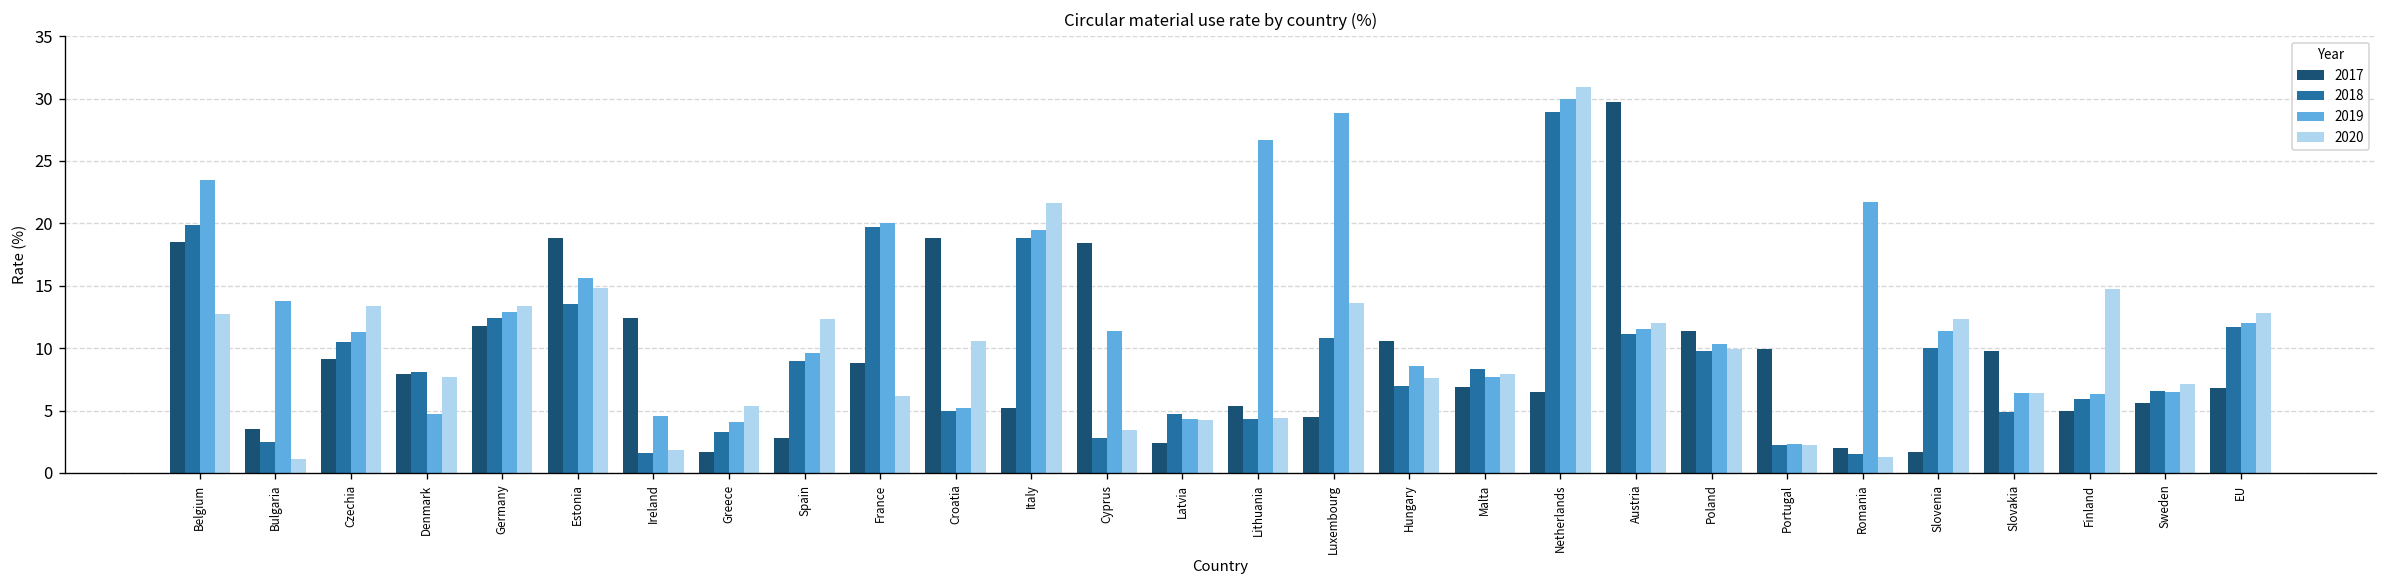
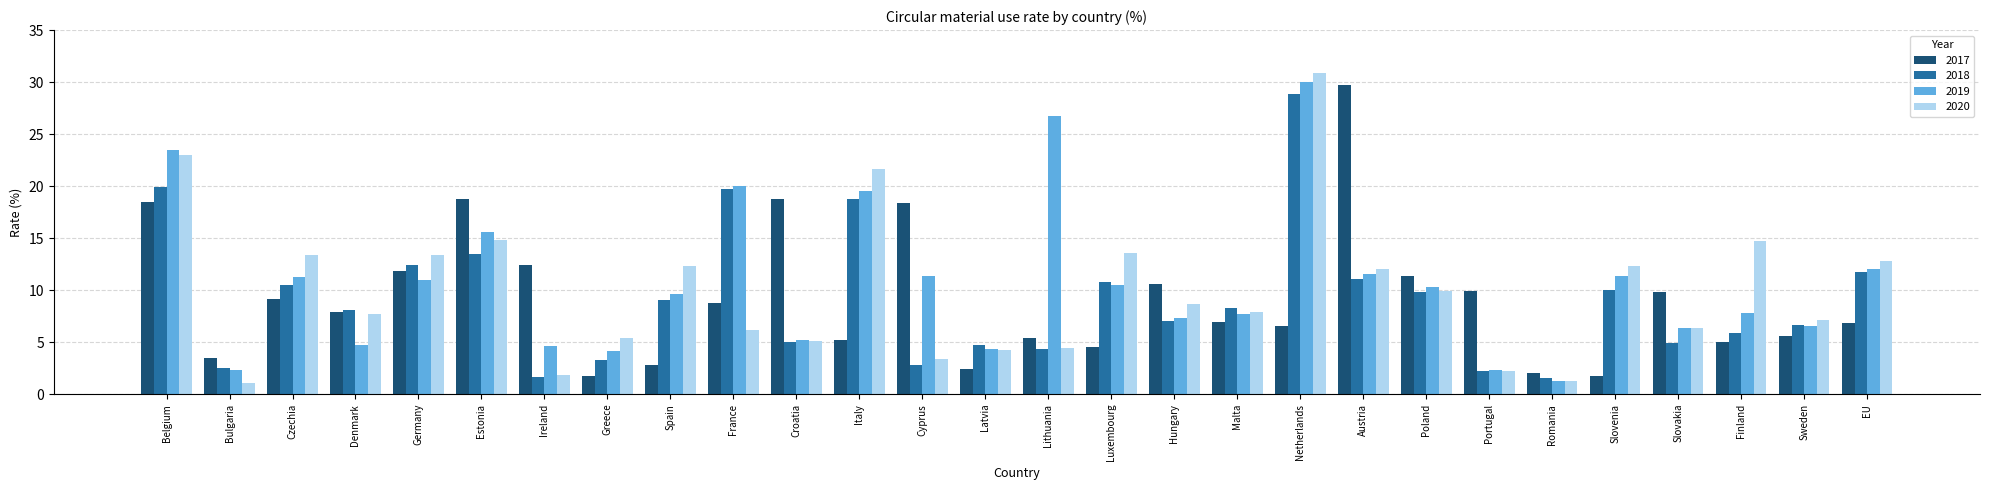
  {
    "2019": {
      "Belgium": 23.5,
-     "Bulgaria": 13.8,
+     "Bulgaria": 2.3,
      "Czechia": 11.3,
      "Denmark": 4.7,
-     "Germany": 12.9,
+     "Germany": 11.0,
      "Estonia": 15.6,
      "Ireland": 4.6,
      "Greece": 4.1,
      "Spain": 9.6,
      "France": 20.0,
      "Croatia": 5.2,
      "Italy": 19.5,
      "Cyprus": 11.4,
      "Latvia": 4.3,
      "Lithuania": 26.7,
-     "Luxembourg": 28.8,
-     "Hungary": 8.6,
+     "Luxembourg": 10.5,
+     "Hungary": 7.3,
      "Malta": 7.7,
      "Netherlands": 30.0,
      "Austria": 11.5,
      "Poland": 10.3,
      "Portugal": 2.3,
-     "Romania": 21.7,
+     "Romania": 1.3,
      "Slovenia": 11.4,
      "Slovakia": 6.4,
-     "Finland": 6.3,
+     "Finland": 7.8,
      "Sweden": 6.5,
      "EU": 12.0
    },
    "2020": {
-     "Belgium": 12.7,
+     "Belgium": 23.0,
      "Bulgaria": 1.1,
      "Czechia": 13.4,
      "Denmark": 7.7,
      "Germany": 13.4,
      "Estonia": 14.8,
      "Ireland": 1.8,
      "Greece": 5.4,
      "Spain": 12.3,
      "France": 6.2,
-     "Croatia": 10.6,
+     "Croatia": 5.1,
      "Italy": 21.6,
      "Cyprus": 3.4,
      "Latvia": 4.2,
      "Lithuania": 4.4,
      "Luxembourg": 13.6,
-     "Hungary": 7.6,
+     "Hungary": 8.7,
      "Malta": 7.9,
      "Netherlands": 30.9,
      "Austria": 12.0,
      "Poland": 9.9,
      "Portugal": 2.2,
      "Romania": 1.3,
      "Slovenia": 12.3,
      "Slovakia": 6.4,
      "Finland": 14.7,
      "Sweden": 7.1,
      "EU": 12.8
    }
  }
